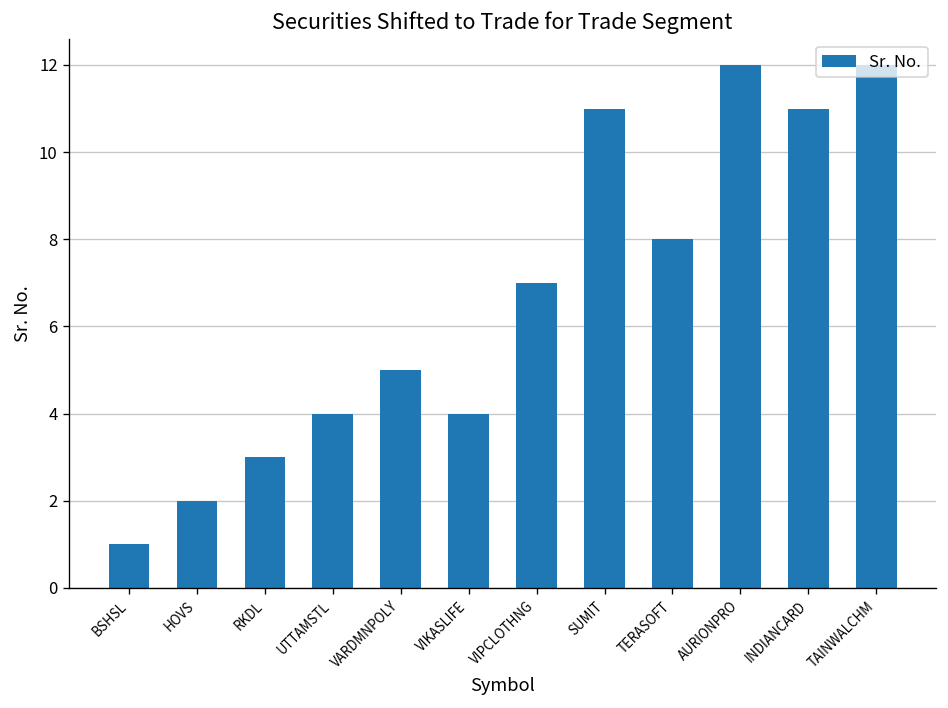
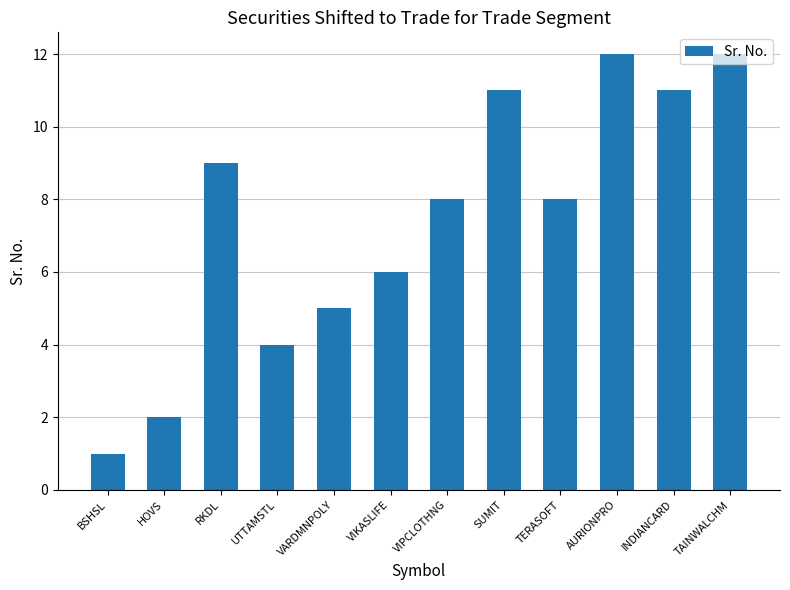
  {
    "BSHSL": 1,
    "HOVS": 2,
-   "RKDL": 3,
+   "RKDL": 9,
    "UTTAMSTL": 4,
    "VARDMNPOLY": 5,
-   "VIKASLIFE": 4,
-   "VIPCLOTHNG": 7,
+   "VIKASLIFE": 6,
+   "VIPCLOTHNG": 8,
    "SUMIT": 11,
    "TERASOFT": 8,
    "AURIONPRO": 12,
    "INDIANCARD": 11
  }
